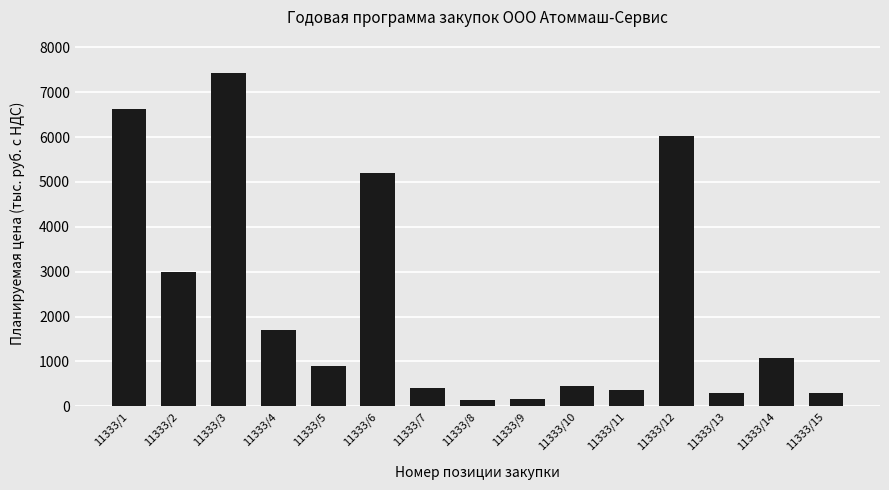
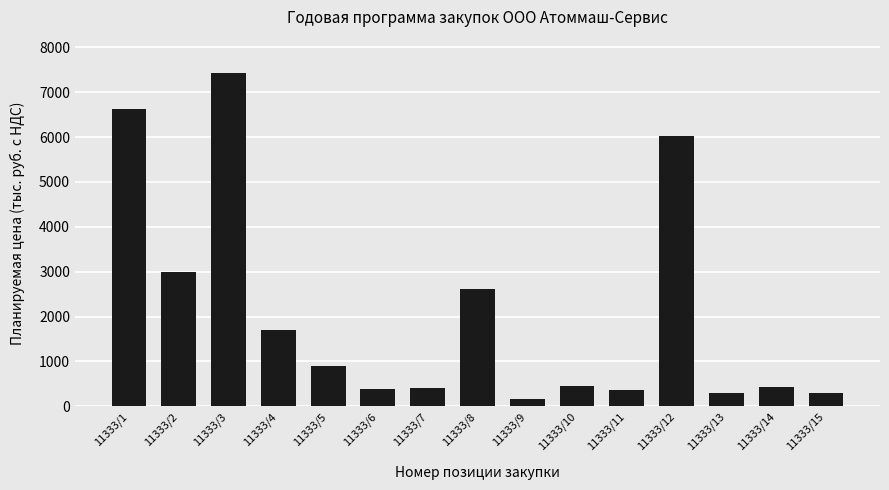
  {
    "11333/1": 6600,
    "11333/2": 3000,
    "11333/3": 7400,
    "11333/4": 1700,
    "11333/5": 900,
-   "11333/6": 5200,
+   "11333/6": 400,
    "11333/7": 400,
-   "11333/8": 100,
+   "11333/8": 2600,
    "11333/9": 200,
    "11333/10": 500,
    "11333/11": 400,
    "11333/12": 6000,
    "11333/13": 300,
-   "11333/14": 1100,
+   "11333/14": 400,
    "11333/15": 300
  }
